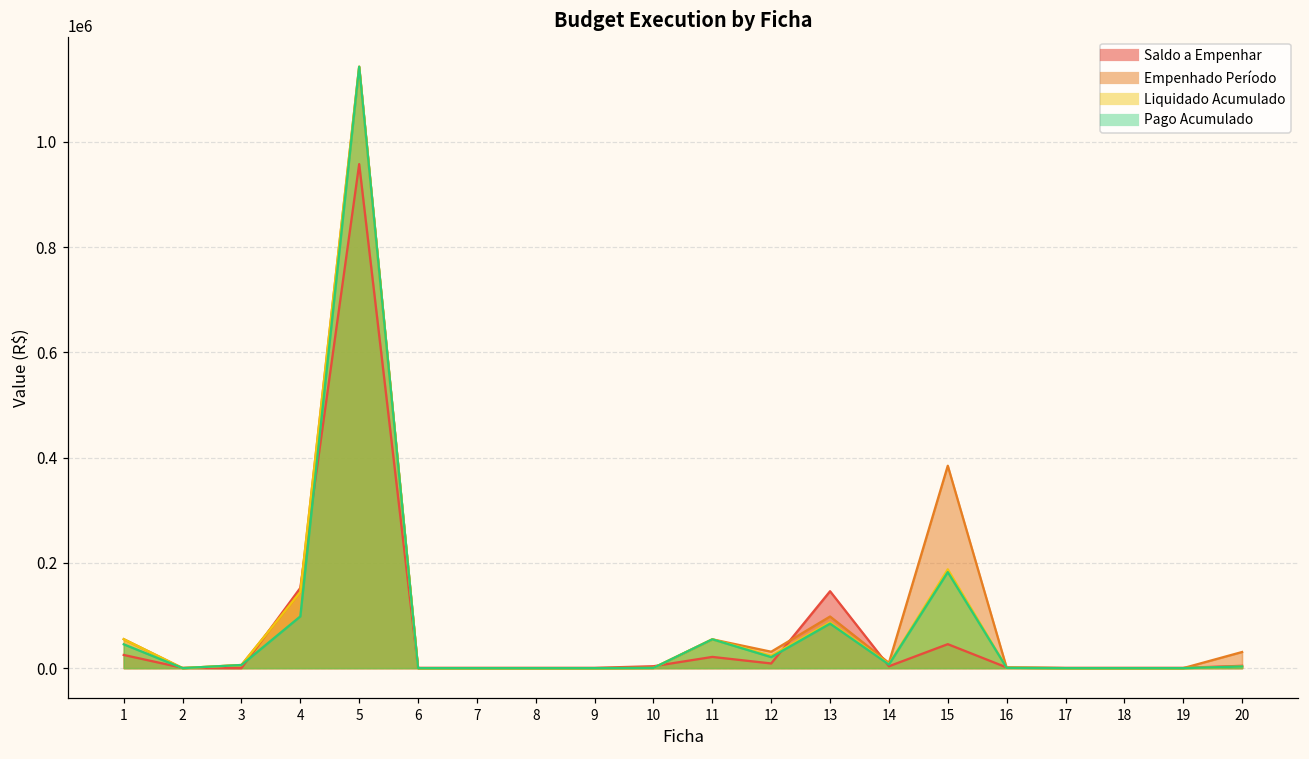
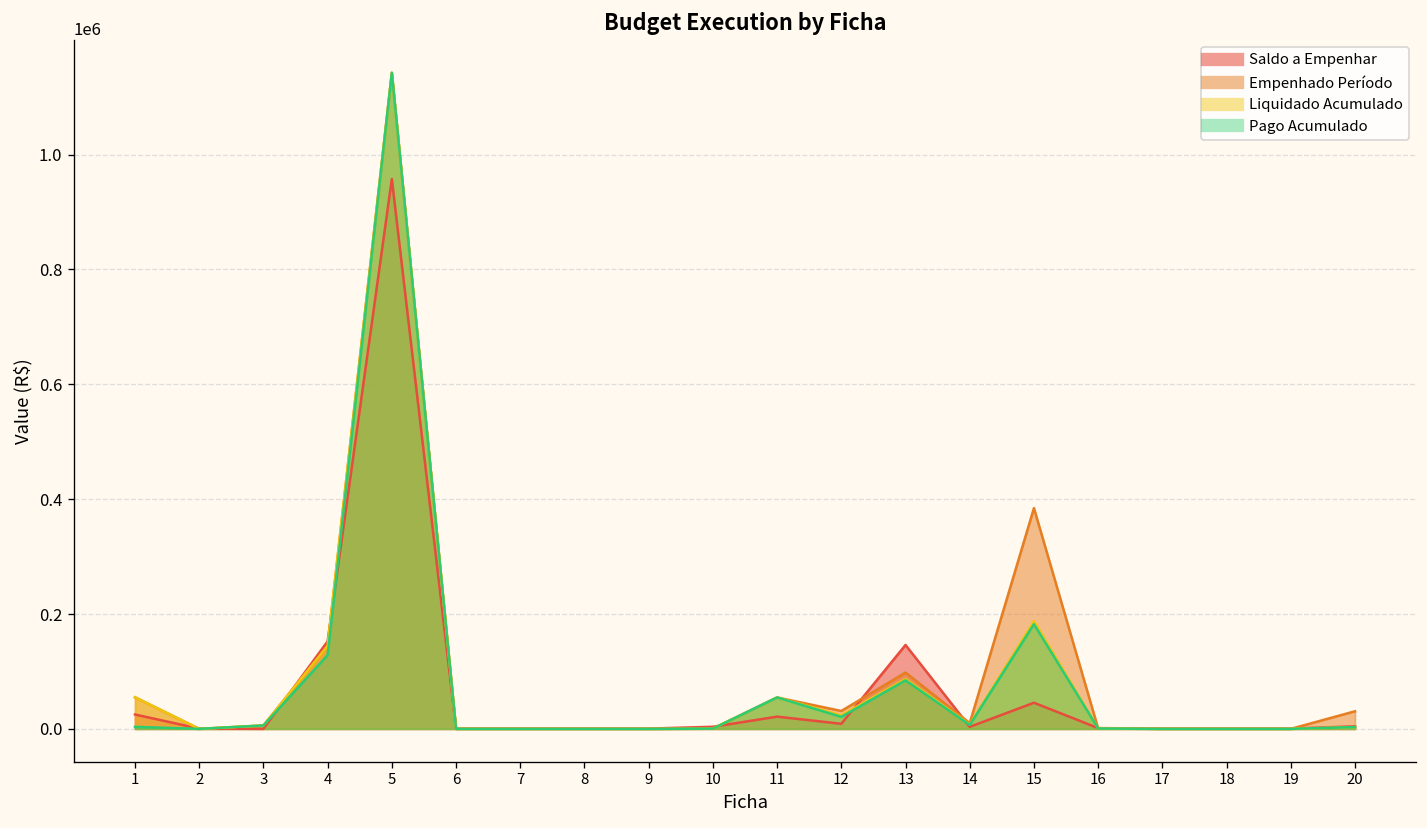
  {
    "Pago Acumulado": {
-     "1": 50000,
-     "4": 100000
+     "1": 0,
+     "4": 130000
    }
  }
